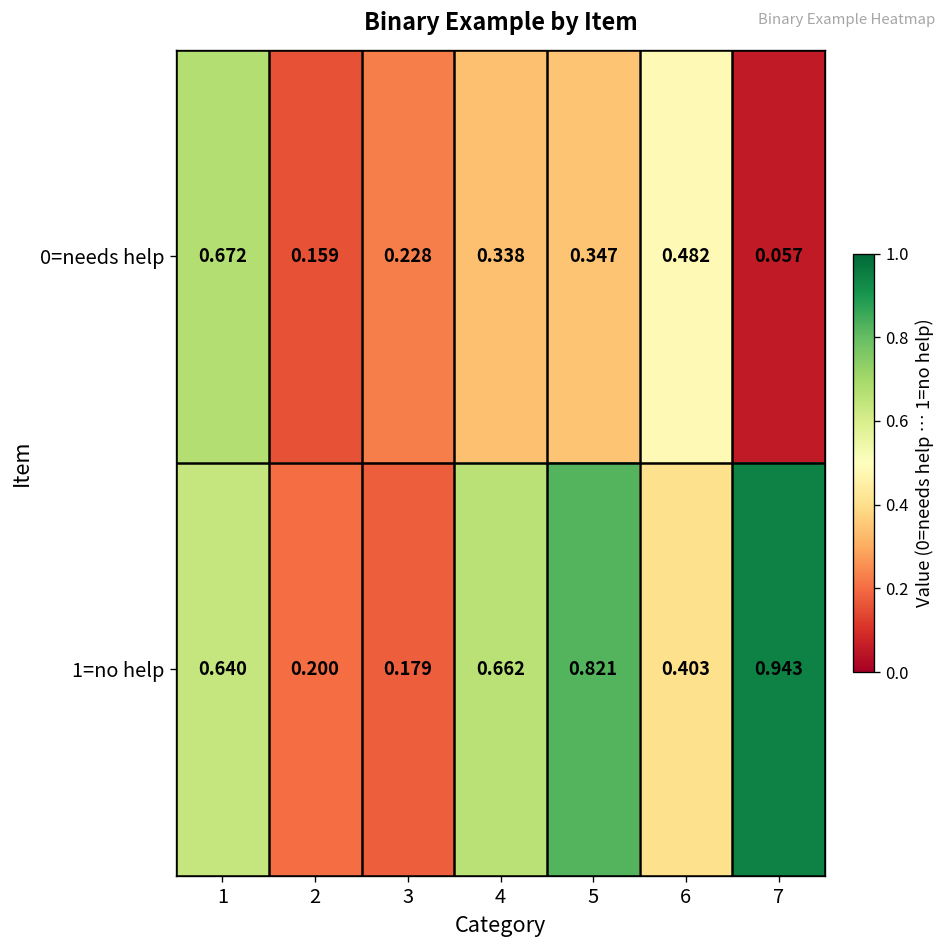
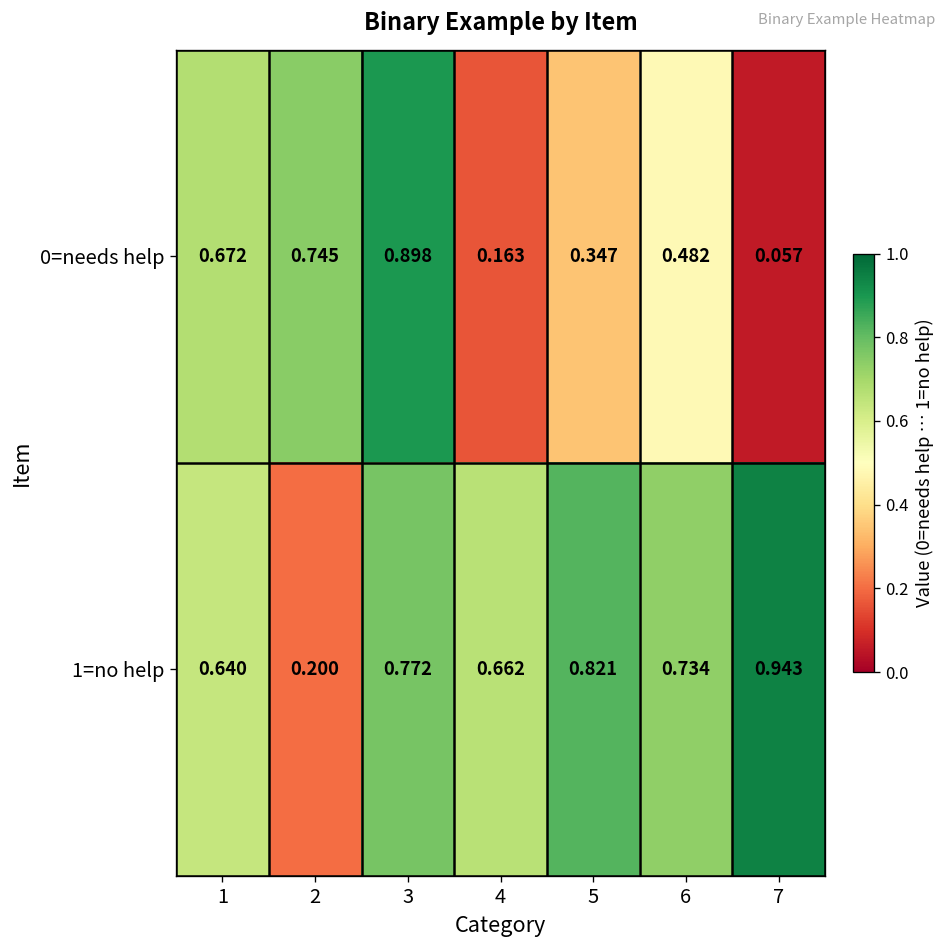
  {
    "0=needs help": {
      "1": 0.672,
-     "2": 0.159,
-     "3": 0.228,
-     "4": 0.338,
+     "2": 0.745,
+     "3": 0.898,
+     "4": 0.163,
      "5": 0.347,
      "6": 0.482,
      "7": 0.057
    },
    "1=no help": {
      "1": 0.640,
      "2": 0.200,
-     "3": 0.179,
+     "3": 0.772,
      "4": 0.662,
      "5": 0.821,
-     "6": 0.403,
+     "6": 0.734,
      "7": 0.943
    }
  }
